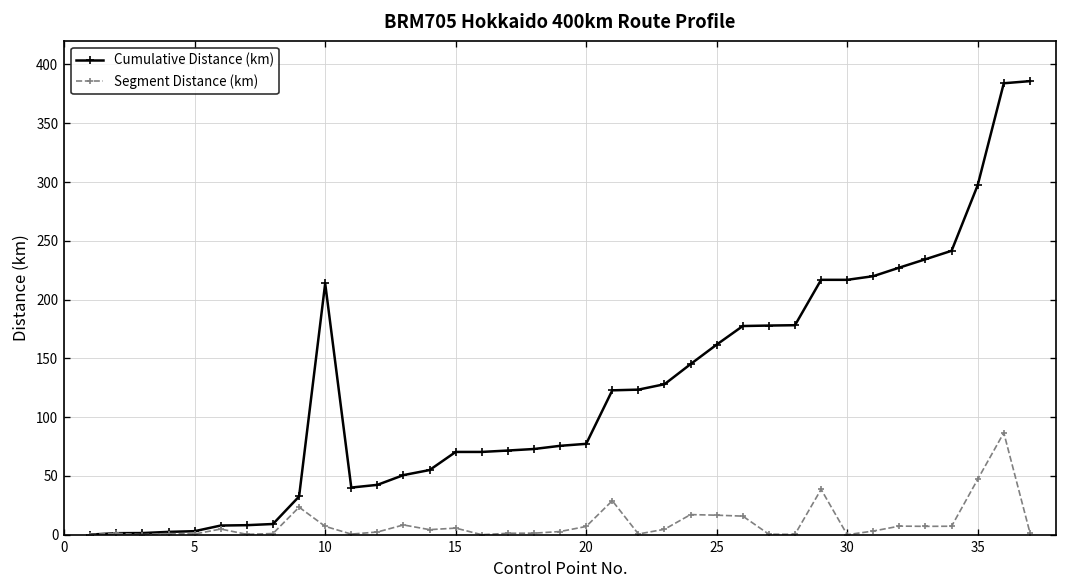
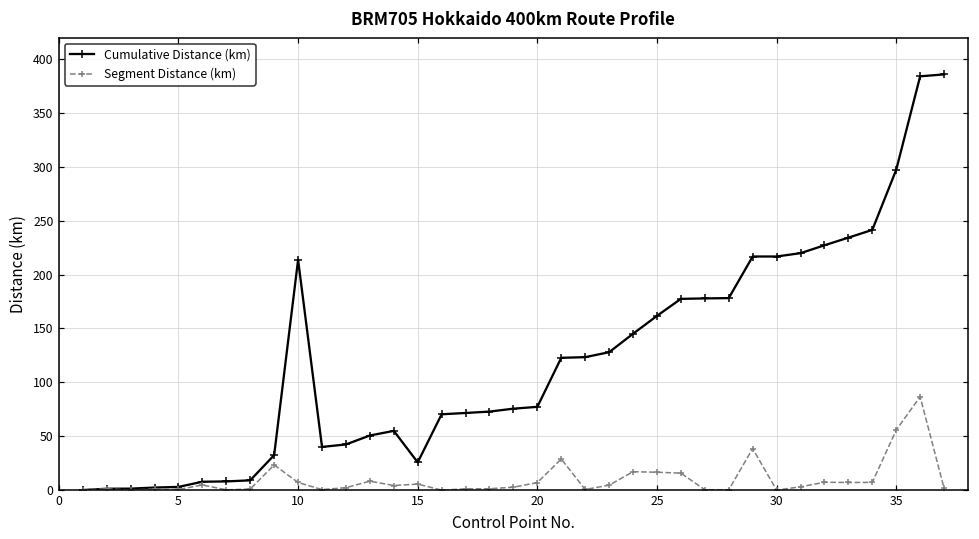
  {
    "Cumulative Distance (km)": {
      "10": 210,
-     "15": 70,
+     "15": 30,
      "20": 80,
      "25": 160,
      "30": 220,
      "35": 300
    },
    "Segment Distance (km)": {
      "10": 10,
      "15": 10,
      "20": 10,
      "25": 20,
      "30": 0,
-     "35": 50
+     "35": 60
    }
  }
